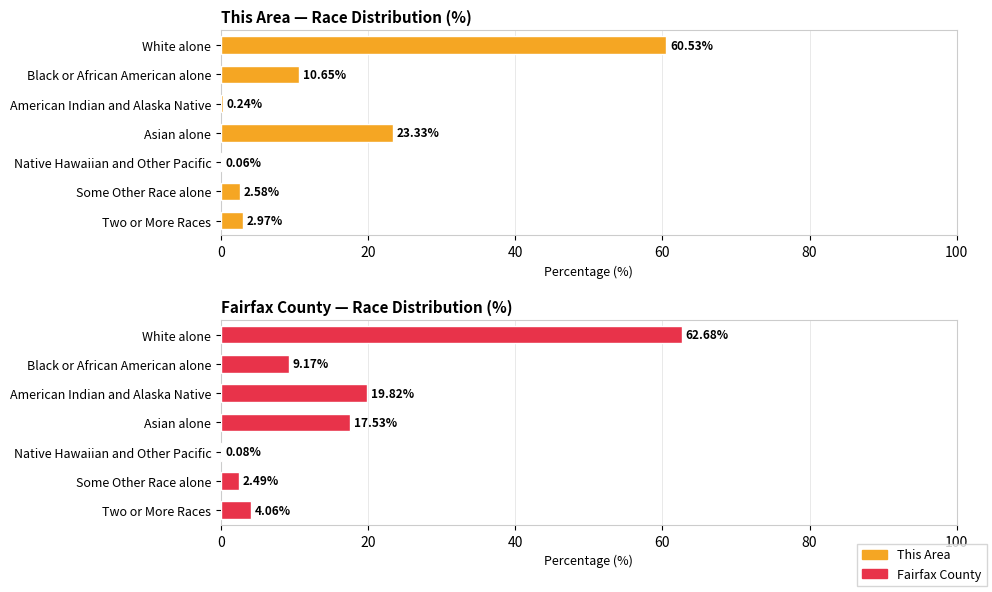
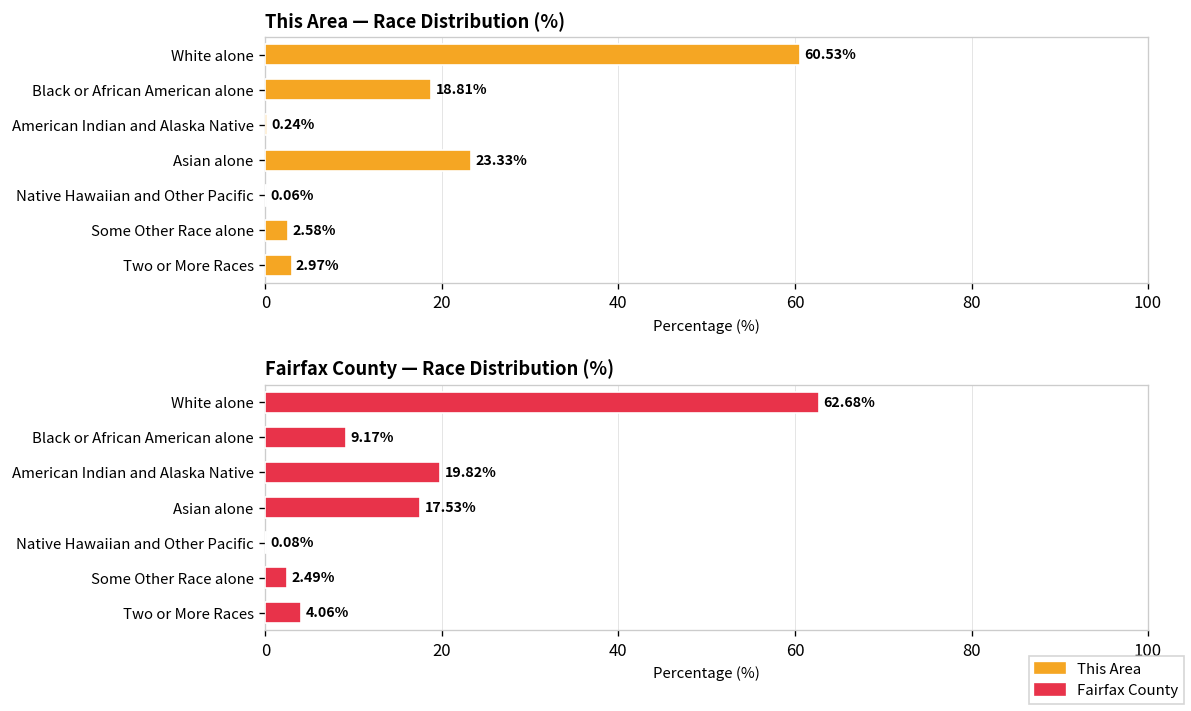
  {
    "This Area — Race Distribution (%)": {
      "White alone": "60.53%",
-     "Black or African American alone": "10.65%",
+     "Black or African American alone": "18.81%",
      "American Indian and Alaska Native": "0.24%",
      "Asian alone": "23.33%",
      "Native Hawaiian and Other Pacific": "0.06%",
      "Some Other Race alone": "2.58%",
      "Two or More Races": "2.97%"
    },
    "Fairfax County — Race Distribution (%)": {
      "White alone": "62.68%",
      "Black or African American alone": "9.17%",
      "American Indian and Alaska Native": "19.82%",
      "Asian alone": "17.53%",
      "Native Hawaiian and Other Pacific": "0.08%",
      "Some Other Race alone": "2.49%",
      "Two or More Races": "4.06%"
    }
  }
